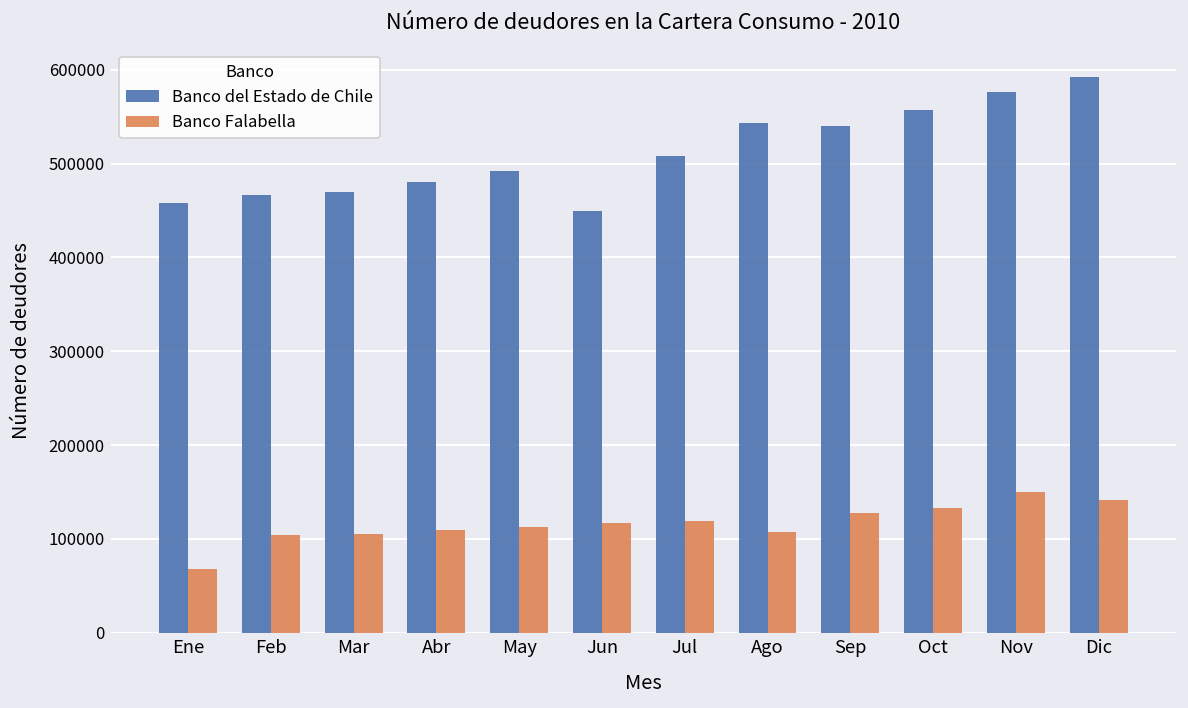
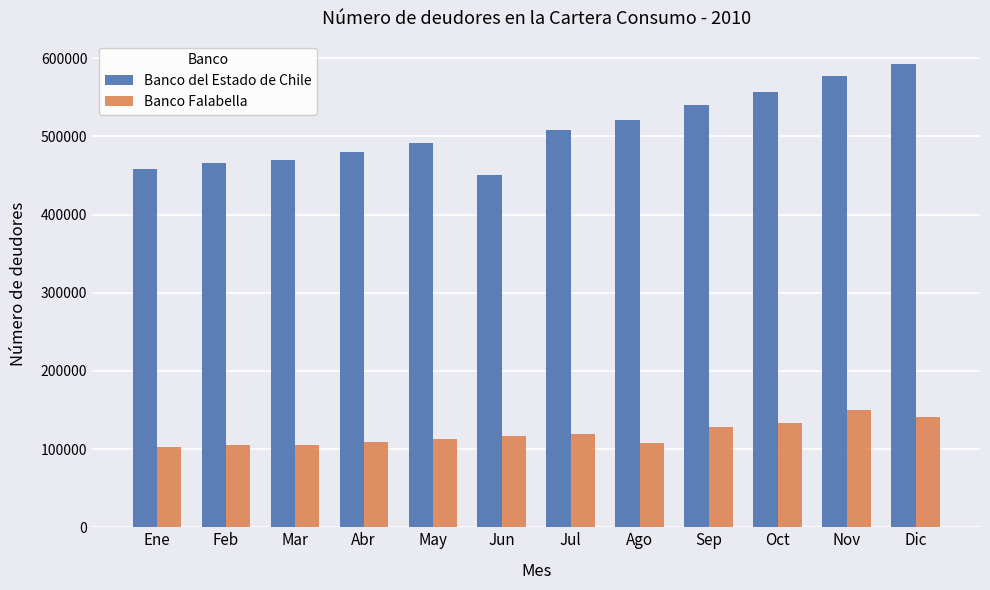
  {
    "Banco del Estado de Chile": {
      "Ene": 460000,
      "Feb": 470000,
      "Mar": 470000,
      "Abr": 480000,
      "May": 490000,
      "Jun": 450000,
      "Jul": 510000,
-     "Ago": 540000,
+     "Ago": 520000,
      "Sep": 540000,
      "Oct": 560000,
      "Nov": 580000,
      "Dic": 590000
    },
    "Banco Falabella": {
-     "Ene": 70000,
+     "Ene": 100000,
      "Feb": 100000,
      "Mar": 110000,
      "Abr": 110000,
      "May": 110000,
      "Jun": 120000,
      "Jul": 120000,
      "Ago": 110000,
      "Sep": 130000,
      "Oct": 130000,
      "Nov": 150000,
      "Dic": 140000
    }
  }
